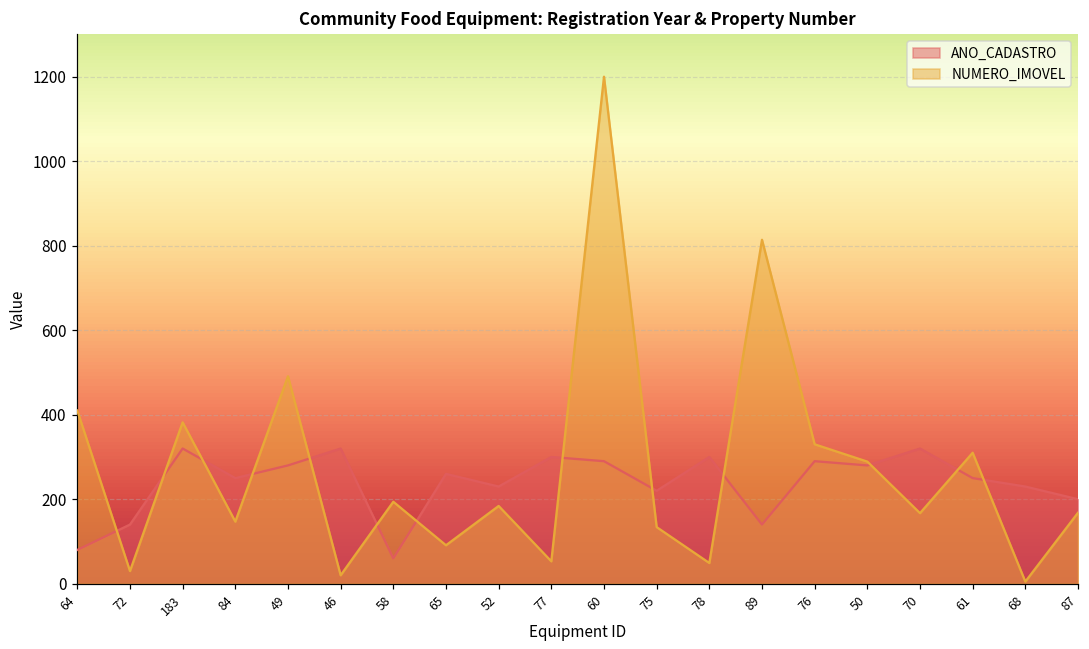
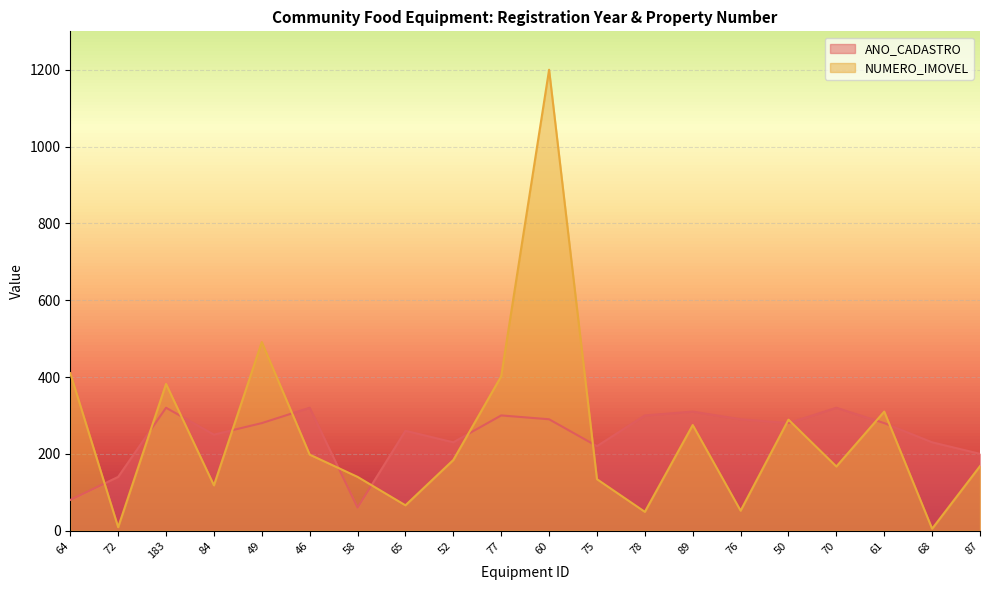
  {
    "ANO_CADASTRO": {
      "64": 80,
      "72": 140,
      "183": 320,
      "84": 250,
      "49": 280,
      "46": 320,
      "58": 60,
      "65": 260,
      "52": 230,
      "77": 300,
      "60": 290,
      "75": 220,
      "78": 300,
-     "89": 140,
+     "89": 310,
      "76": 290,
      "50": 280,
      "70": 320,
-     "61": 250,
+     "61": 280,
      "68": 230,
      "87": 200
    },
    "NUMERO_IMOVEL": {
      "64": 410,
-     "72": 30,
+     "72": 10,
      "183": 380,
-     "84": 150,
+     "84": 120,
      "49": 490,
-     "46": 20,
-     "58": 190,
-     "65": 90,
+     "46": 200,
+     "58": 140,
+     "65": 70,
      "52": 180,
-     "77": 50,
+     "77": 400,
      "60": 1200,
      "75": 130,
      "78": 50,
-     "89": 810,
-     "76": 330,
+     "89": 280,
+     "76": 50,
      "50": 290,
      "70": 170,
      "61": 310,
      "68": 10,
      "87": 170
    }
  }
